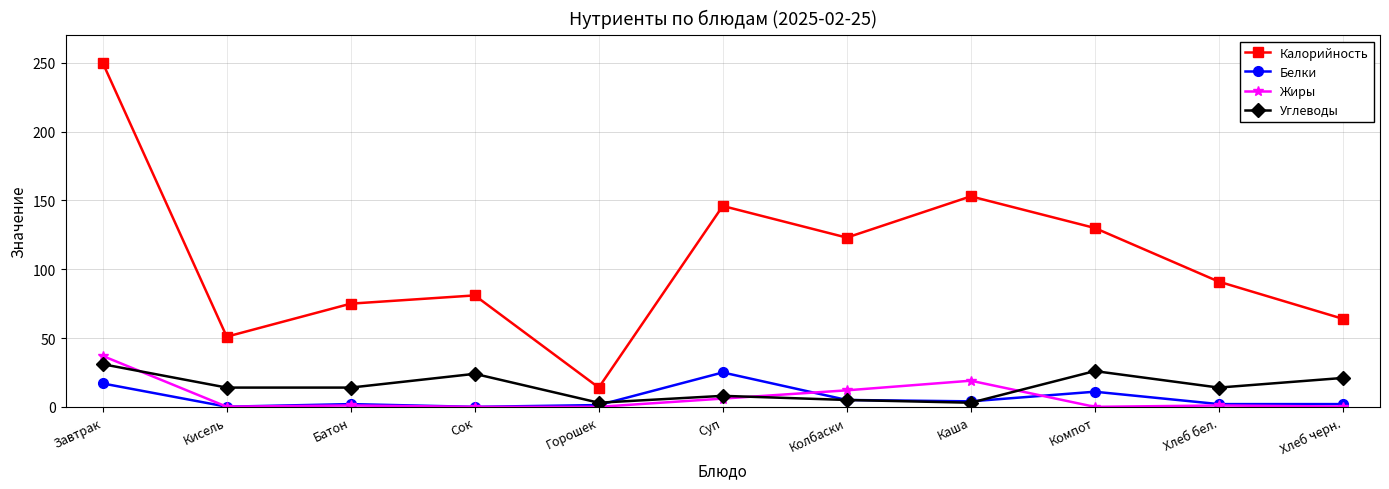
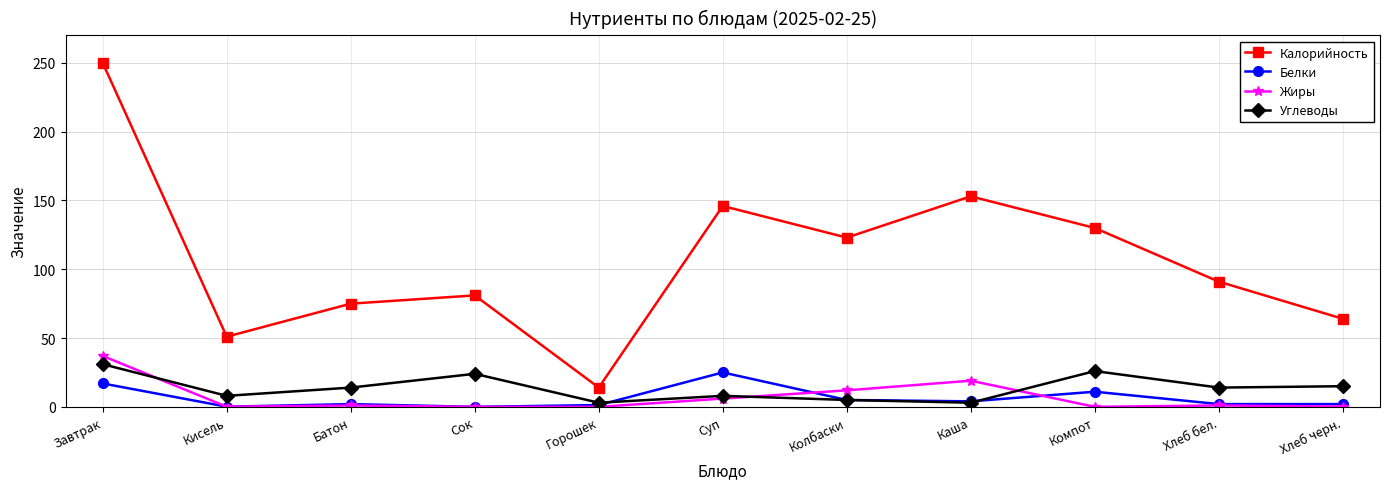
  {
    "Калорийность": {
      "Завтрак": 250,
      "Кисель": 51,
      "Батон": 75,
      "Сок": 81,
      "Горошек": 14,
      "Суп": 146,
      "Колбаски": 123,
      "Каша": 153,
      "Компот": 130,
      "Хлеб бел.": 91,
      "Хлеб черн.": 64
    },
    "Белки": {
      "Завтрак": 17,
      "Суп": 25,
      "Компот": 11
    },
    "Жиры": {
      "Завтрак": 37,
      "Суп": 6,
      "Колбаски": 12,
      "Каша": 19,
      "Компот": 0
    },
    "Углеводы": {
      "Завтрак": 31,
-     "Кисель": 14,
+     "Кисель": 8,
      "Батон": 14,
      "Сок": 24,
      "Суп": 8,
      "Компот": 26,
      "Хлеб бел.": 14,
-     "Хлеб черн.": 21
+     "Хлеб черн.": 15
    }
  }
